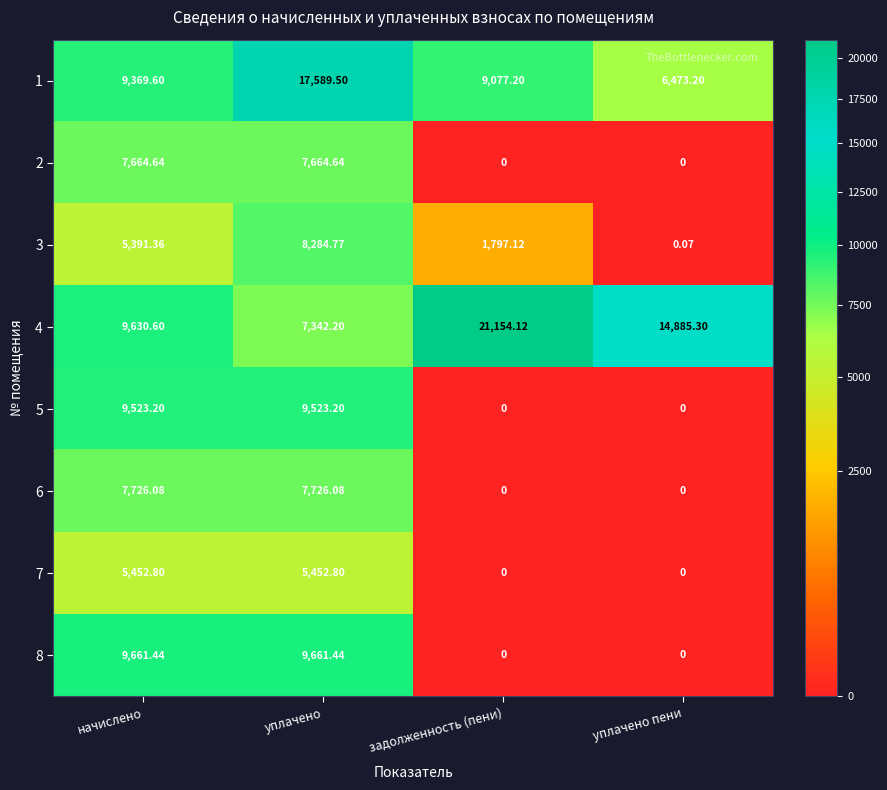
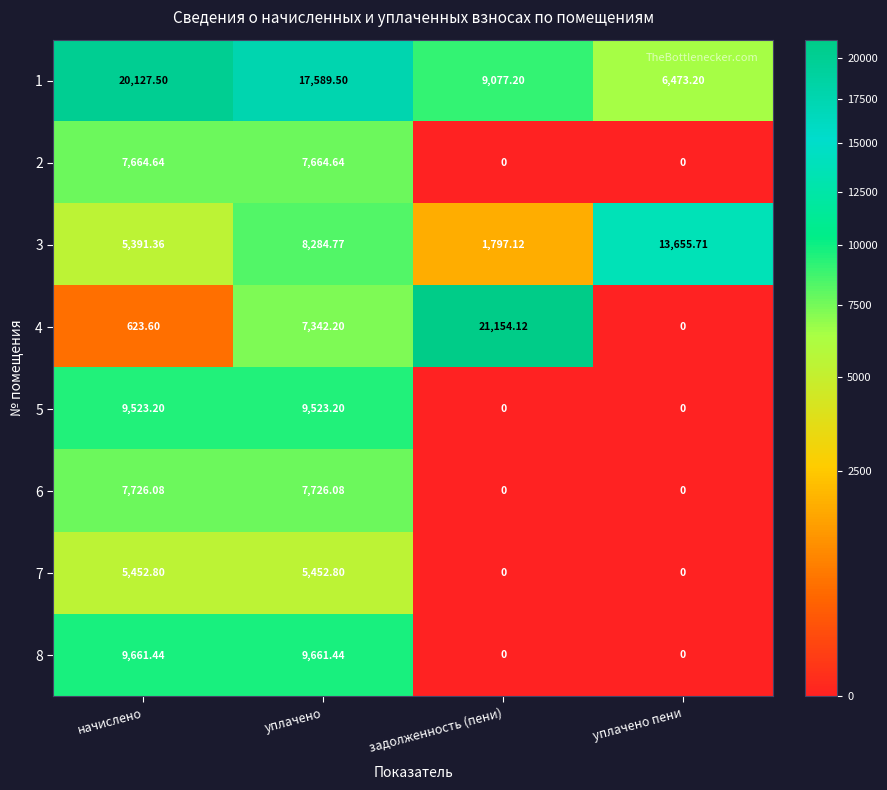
  {
    "1": {
-     "начислено": "9,369.60",
+     "начислено": "20,127.50",
      "уплачено": "17,589.50",
      "задолженность (пени)": "9,077.20"
    },
    "2": {
      "начислено": "7,664.64",
      "уплачено": "7,664.64",
      "задолженность (пени)": "0",
      "уплачено пени": "0"
    },
    "3": {
      "начислено": "5,391.36",
      "уплачено": "8,284.77",
      "задолженность (пени)": "1,797.12",
-     "уплачено пени": "0.07"
+     "уплачено пени": "13,655.71"
    },
    "4": {
-     "начислено": "9,630.60",
+     "начислено": "623.60",
      "уплачено": "7,342.20",
      "задолженность (пени)": "21,154.12",
-     "уплачено пени": "14,885.30"
+     "уплачено пени": "0"
    },
    "5": {
      "начислено": "9,523.20",
      "уплачено": "9,523.20",
      "задолженность (пени)": "0",
      "уплачено пени": "0"
    },
    "6": {
      "начислено": "7,726.08",
      "уплачено": "7,726.08",
      "задолженность (пени)": "0",
      "уплачено пени": "0"
    },
    "7": {
      "начислено": "5,452.80",
      "уплачено": "5,452.80",
      "задолженность (пени)": "0",
      "уплачено пени": "0"
    },
    "8": {
      "начислено": "9,661.44",
      "уплачено": "9,661.44",
      "задолженность (пени)": "0",
      "уплачено пени": "0"
    }
  }
